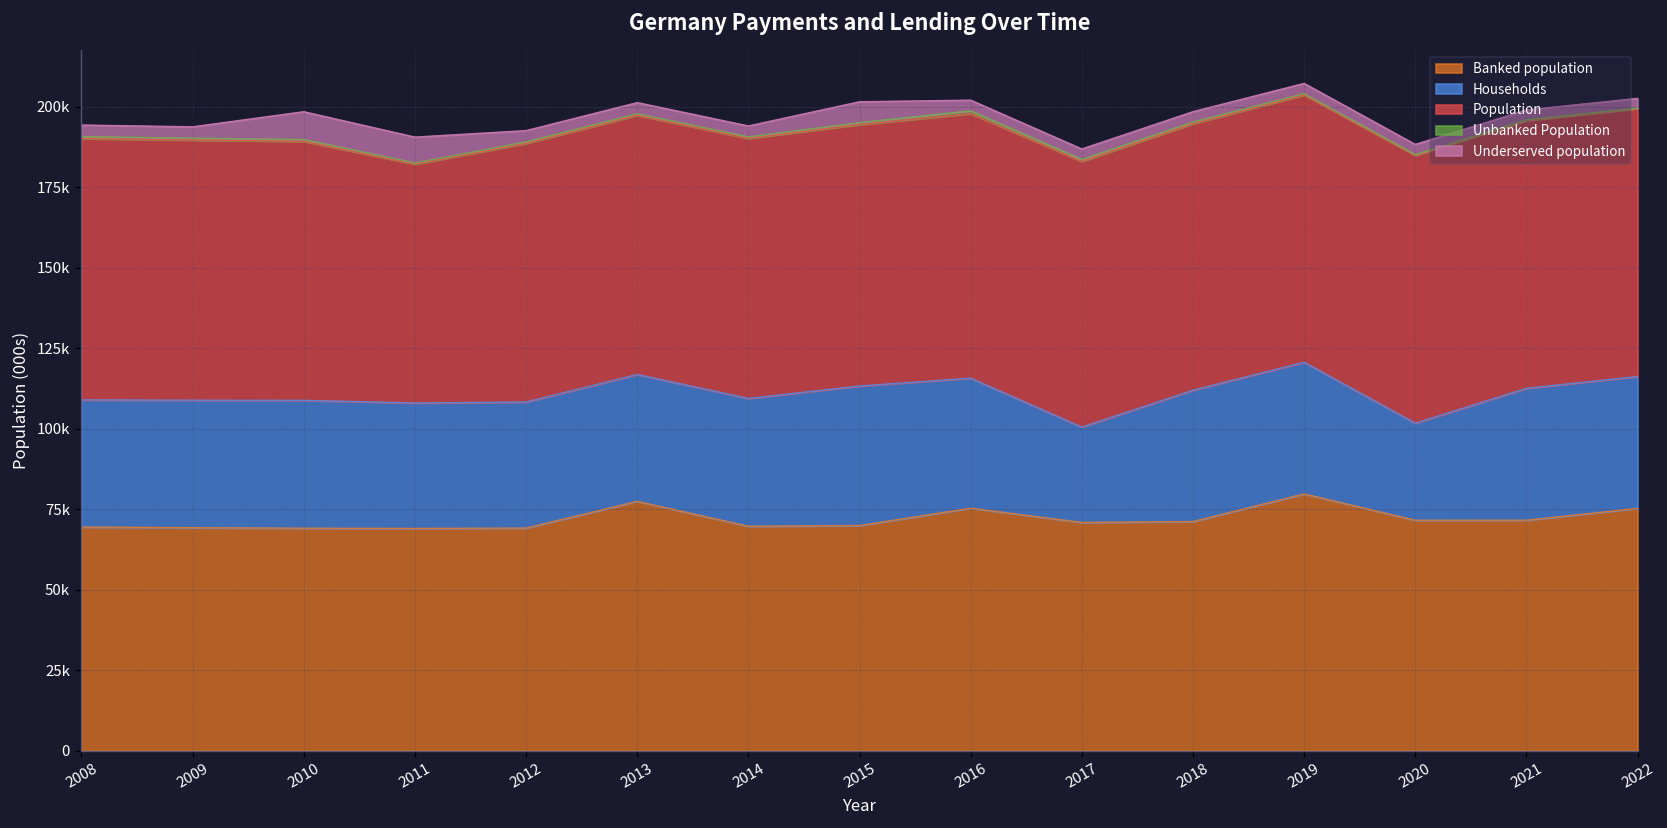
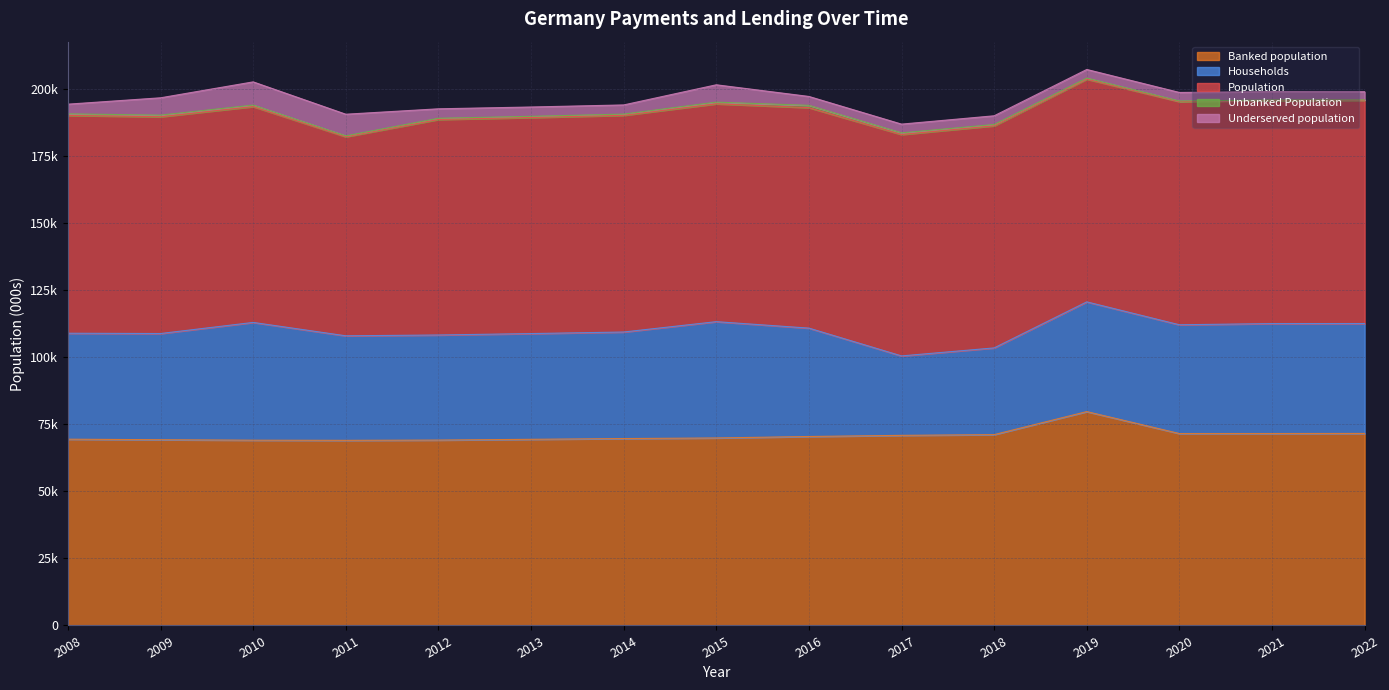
  {
    "Banked population": {
      "2008": 69000,
      "2009": 69000,
      "2010": 69000,
      "2011": 69000,
      "2012": 69000,
-     "2013": 77000,
+     "2013": 69000,
      "2014": 70000,
      "2015": 70000,
-     "2016": 75000,
+     "2016": 70000,
      "2017": 71000,
      "2018": 71000,
      "2019": 80000,
      "2020": 72000,
      "2021": 72000,
-     "2022": 75000
+     "2022": 72000
    },
    "Households": {
      "2008": 39000,
      "2009": 40000,
-     "2010": 40000,
+     "2010": 44000,
      "2011": 39000,
      "2012": 39000,
      "2013": 39000,
      "2014": 40000,
      "2015": 43000,
      "2016": 40000,
      "2017": 30000,
-     "2018": 41000,
+     "2018": 32000,
      "2019": 41000,
-     "2020": 30000,
+     "2020": 41000,
      "2021": 41000,
      "2022": 41000
    },
    "Underserved population": {
      "2008": 4000,
-     "2009": 4000,
+     "2009": 6000,
      "2010": 9000,
      "2011": 8000,
      "2012": 4000,
      "2013": 3000,
      "2014": 3000,
      "2015": 6000,
      "2016": 3000,
      "2017": 3000,
      "2018": 3000,
      "2019": 3000,
      "2020": 3000,
      "2022": 3000
    }
  }
